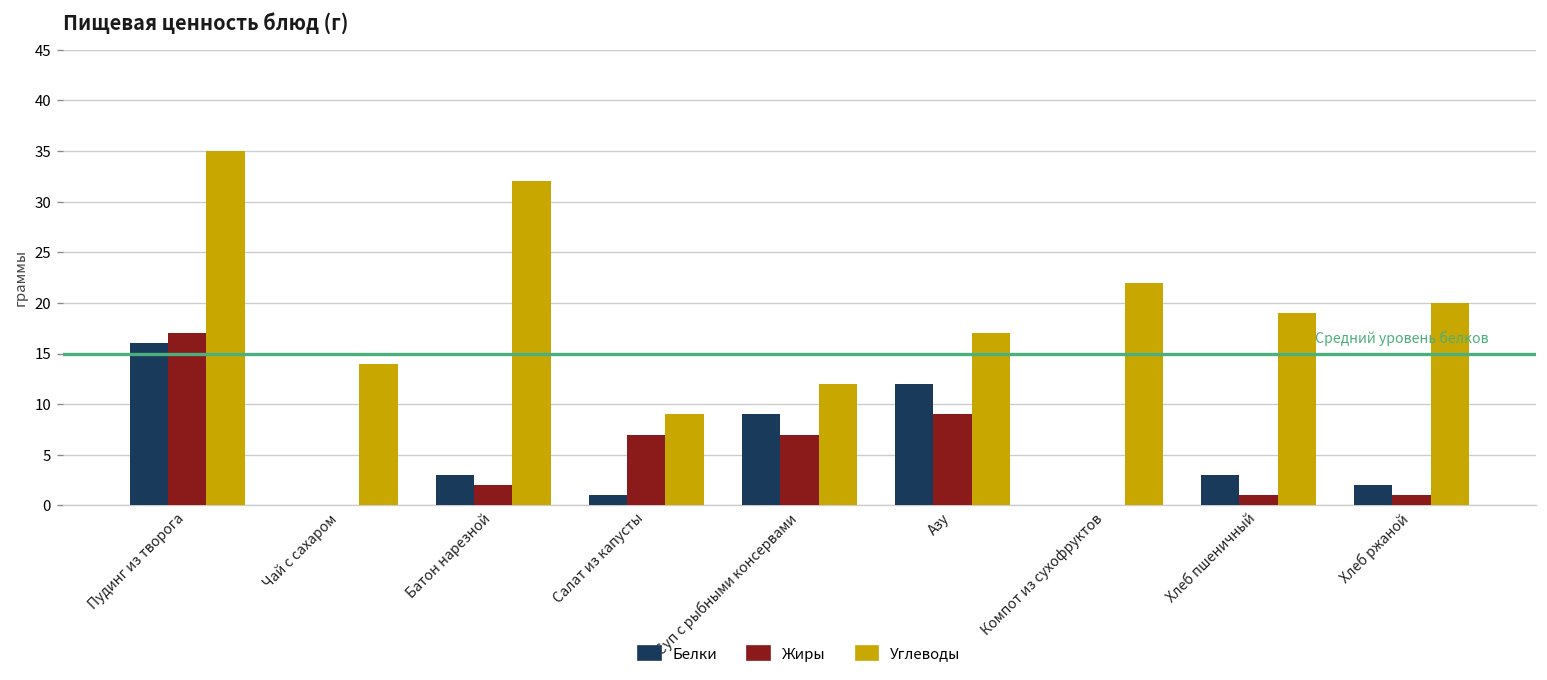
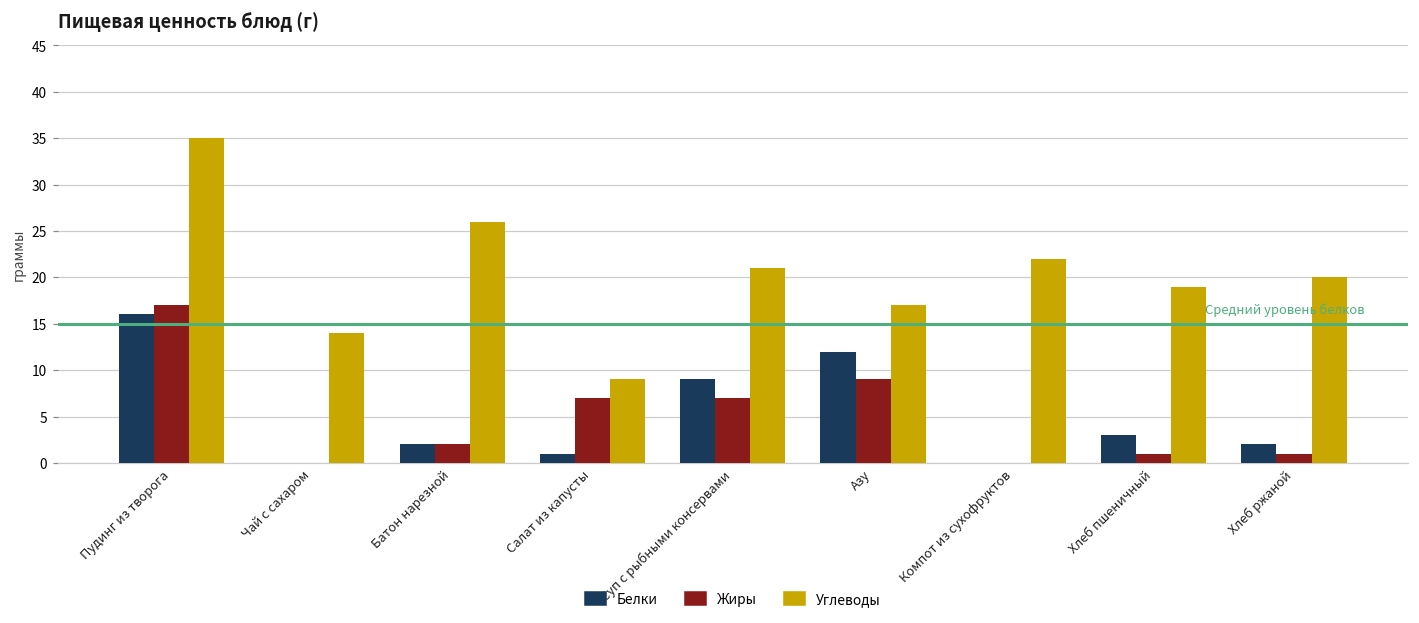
  {
    "Белки": {
      "Пудинг из творога": 16,
      "Чай с сахаром": 0,
-     "Батон нарезной": 3,
+     "Батон нарезной": 2,
      "Салат из капусты": 1,
      "Суп с рыбными консервами": 9,
      "Азу": 12,
      "Компот из сухофруктов": 0,
      "Хлеб пшеничный": 3,
      "Хлеб ржаной": 2
    },
    "Жиры": {
      "Пудинг из творога": 17,
      "Чай с сахаром": 0,
      "Батон нарезной": 2,
      "Салат из капусты": 7,
      "Суп с рыбными консервами": 7,
      "Азу": 9,
      "Компот из сухофруктов": 0,
      "Хлеб пшеничный": 1,
      "Хлеб ржаной": 1
    },
    "Углеводы": {
      "Пудинг из творога": 35,
      "Чай с сахаром": 14,
-     "Батон нарезной": 32,
+     "Батон нарезной": 26,
      "Салат из капусты": 9,
-     "Суп с рыбными консервами": 12,
+     "Суп с рыбными консервами": 21,
      "Азу": 17,
      "Компот из сухофруктов": 22,
      "Хлеб пшеничный": 19,
      "Хлеб ржаной": 20
    }
  }
